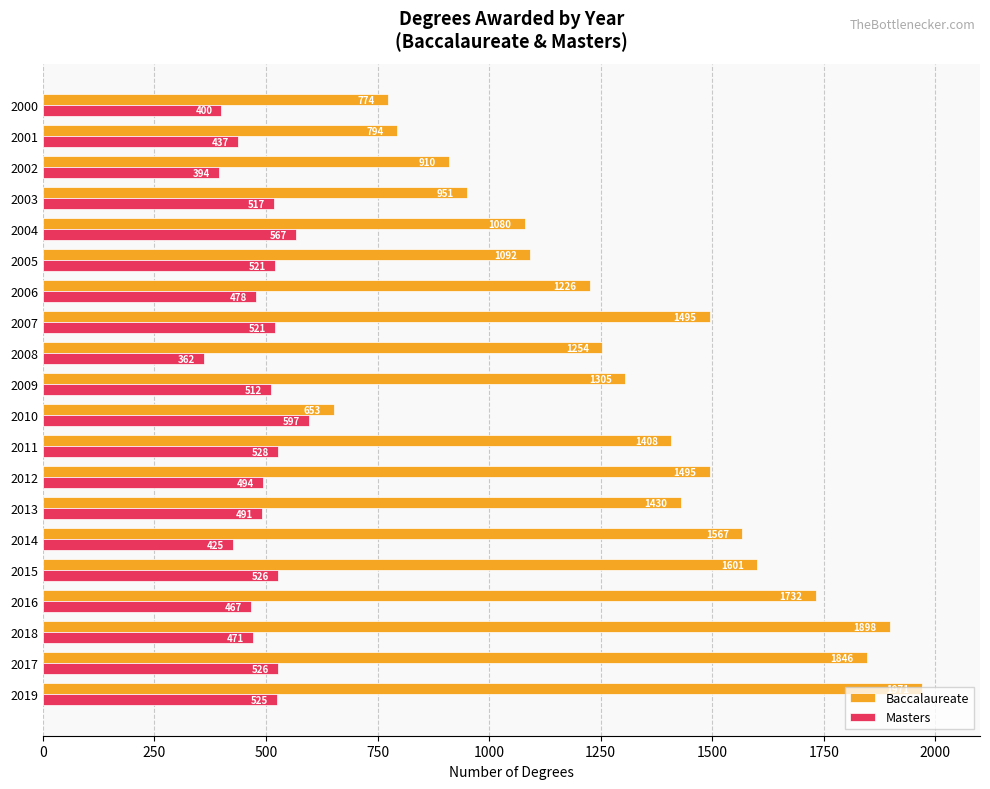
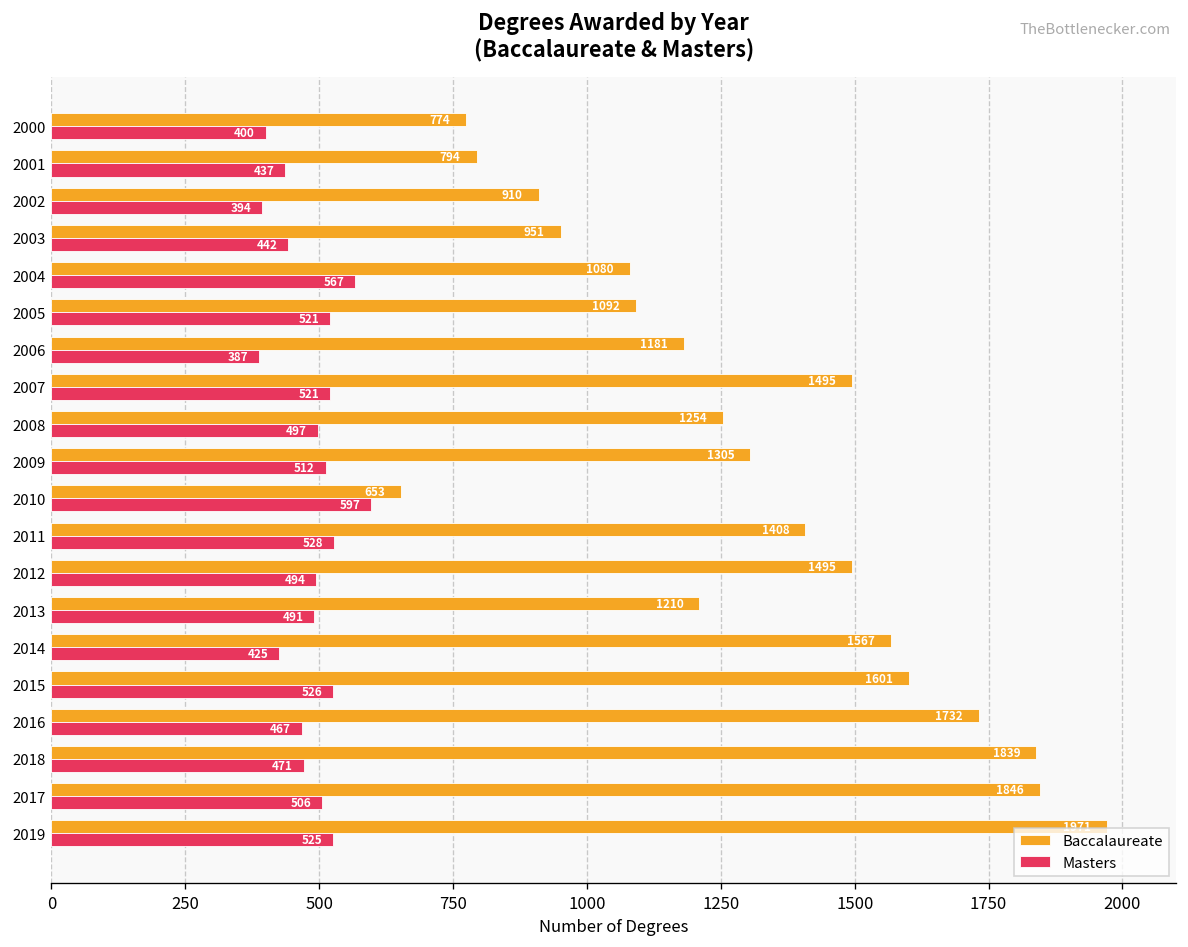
  {
    "Baccalaureate": {
      "2000": 774,
      "2001": 794,
      "2002": 910,
      "2003": 951,
      "2004": 1080,
      "2005": 1092,
-     "2006": 1226,
+     "2006": 1181,
      "2007": 1495,
      "2008": 1254,
      "2009": 1305,
      "2010": 653,
      "2011": 1408,
      "2012": 1495,
-     "2013": 1430,
+     "2013": 1210,
      "2014": 1567,
      "2015": 1601,
      "2016": 1732,
-     "2018": 1898,
+     "2018": 1839,
      "2017": 1846
    },
    "Masters": {
      "2000": 400,
      "2001": 437,
      "2002": 394,
-     "2003": 517,
+     "2003": 442,
      "2004": 567,
      "2005": 521,
-     "2006": 478,
+     "2006": 387,
      "2007": 521,
-     "2008": 362,
+     "2008": 497,
      "2009": 512,
      "2010": 597,
      "2011": 528,
      "2012": 494,
      "2013": 491,
      "2014": 425,
      "2015": 526,
      "2016": 467,
      "2018": 471,
-     "2017": 526,
+     "2017": 506,
      "2019": 525
    }
  }
